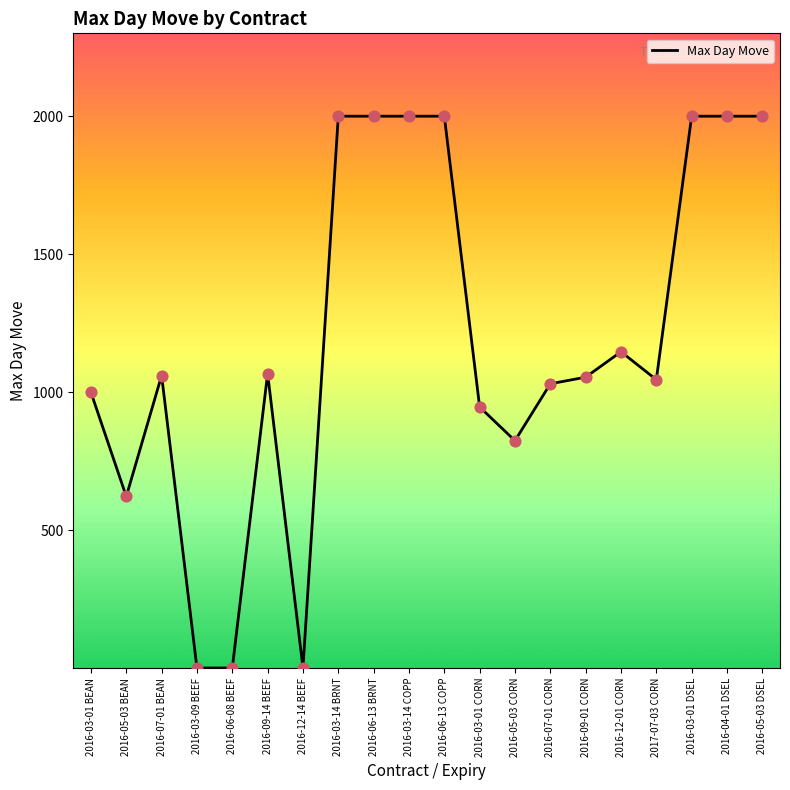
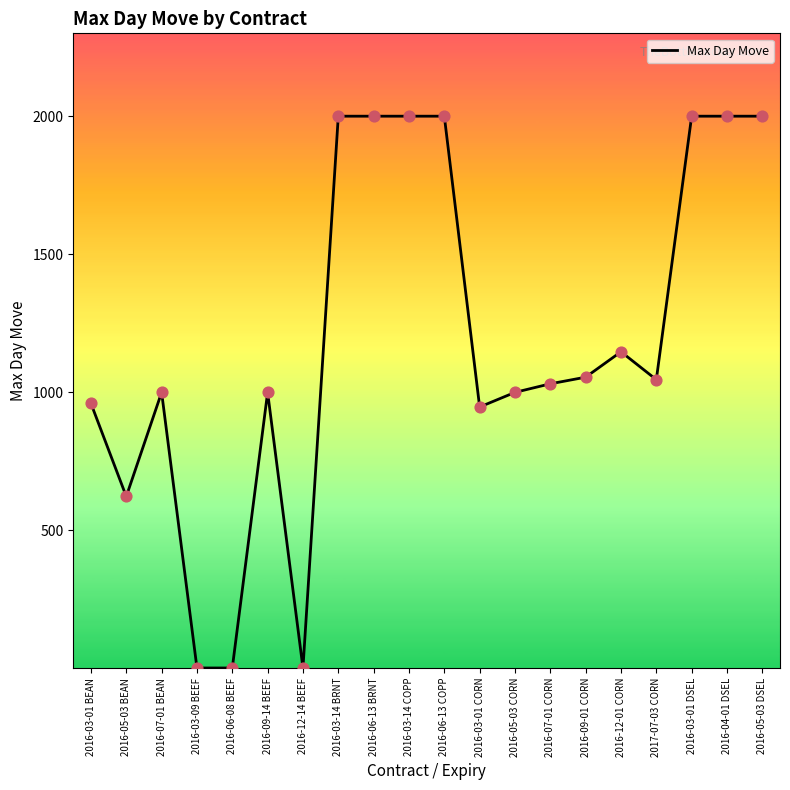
  {
-   "2016-03-01 BEAN": 1000,
+   "2016-03-01 BEAN": 960,
    "2016-05-03 BEAN": 620,
-   "2016-07-01 BEAN": 1060,
+   "2016-07-01 BEAN": 1000,
    "2016-03-09 BEEF": 0,
    "2016-06-08 BEEF": 0,
-   "2016-09-14 BEEF": 1070,
+   "2016-09-14 BEEF": 1000,
    "2016-12-14 BEEF": 0,
    "2016-03-14 BRNT": 2000,
    "2016-06-13 BRNT": 2000,
    "2016-03-14 COPP": 2000,
    "2016-06-13 COPP": 2000,
    "2016-03-01 CORN": 950,
-   "2016-05-03 CORN": 830,
+   "2016-05-03 CORN": 1000,
    "2016-07-01 CORN": 1030,
    "2016-09-01 CORN": 1060,
    "2016-12-01 CORN": 1150,
    "2017-07-03 CORN": 1050,
    "2016-03-01 DSEL": 2000,
    "2016-04-01 DSEL": 2000,
    "2016-05-03 DSEL": 2000
  }
